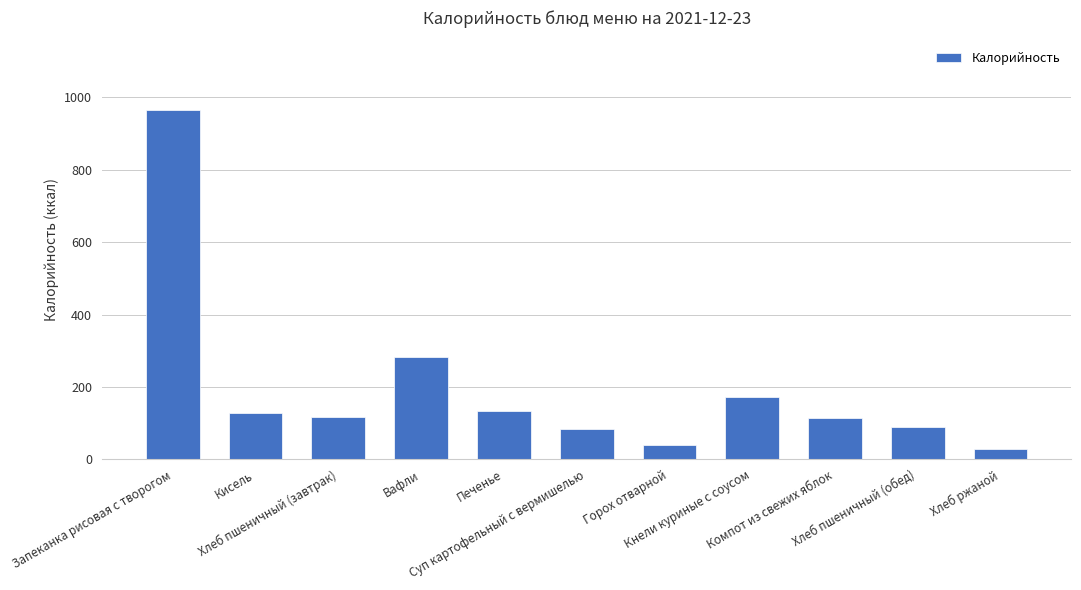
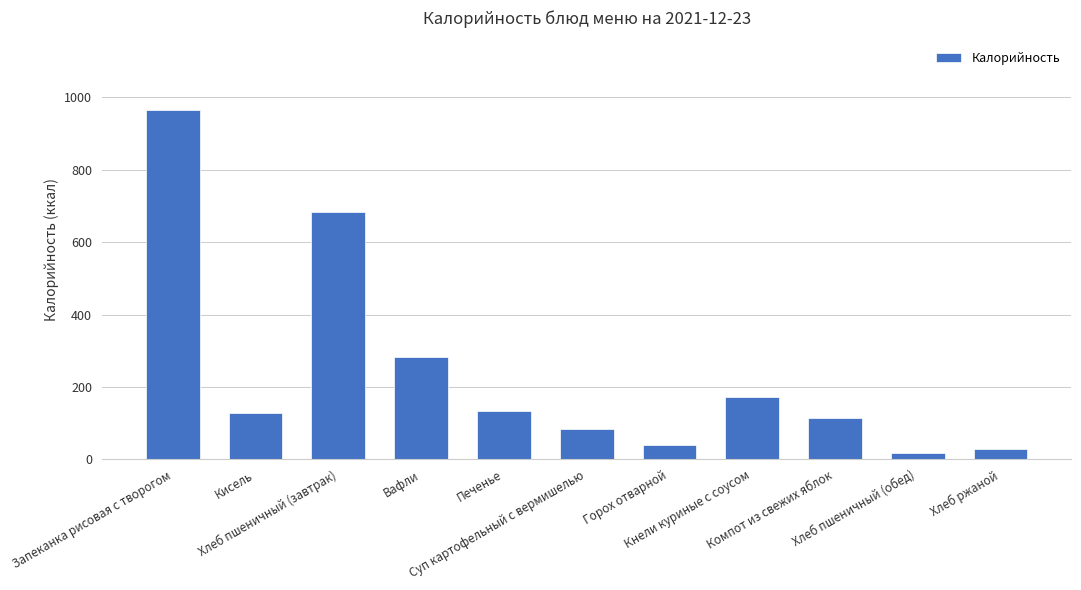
  {
    "Запеканка рисовая с творогом": 960,
    "Кисель": 130,
-   "Хлеб пшеничный (завтрак)": 120,
+   "Хлеб пшеничный (завтрак)": 680,
    "Вафли": 280,
    "Печенье": 140,
    "Суп картофельный с вермишелью": 90,
    "Горох отварной": 40,
    "Кнели куриные с соусом": 170,
    "Компот из свежих яблок": 120,
-   "Хлеб пшеничный (обед)": 90,
+   "Хлеб пшеничный (обед)": 20,
    "Хлеб ржаной": 30
  }
